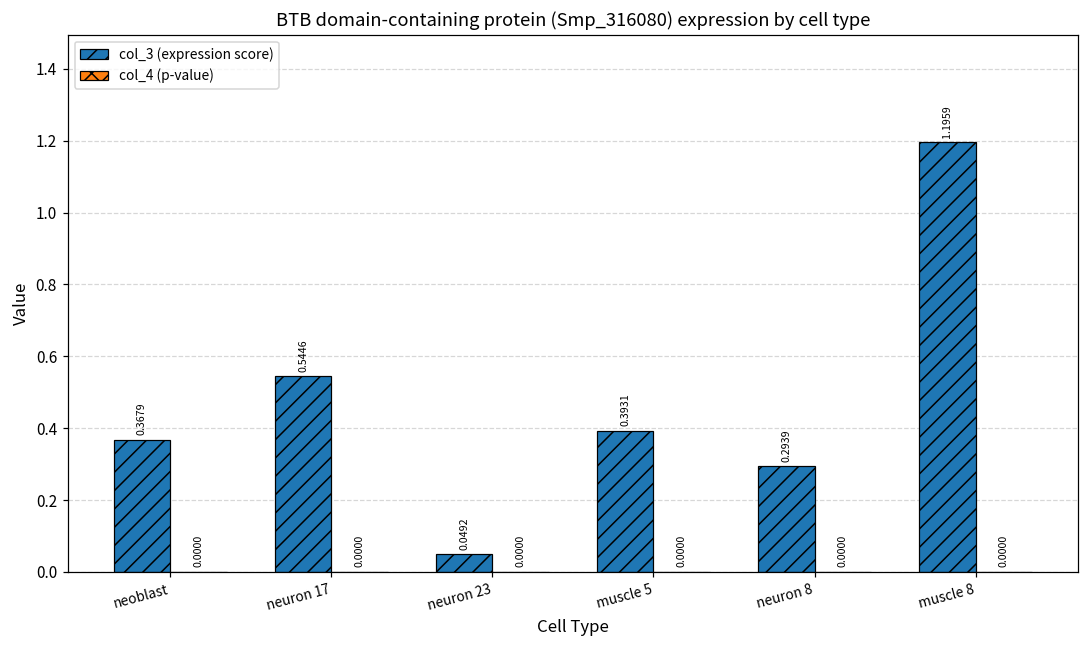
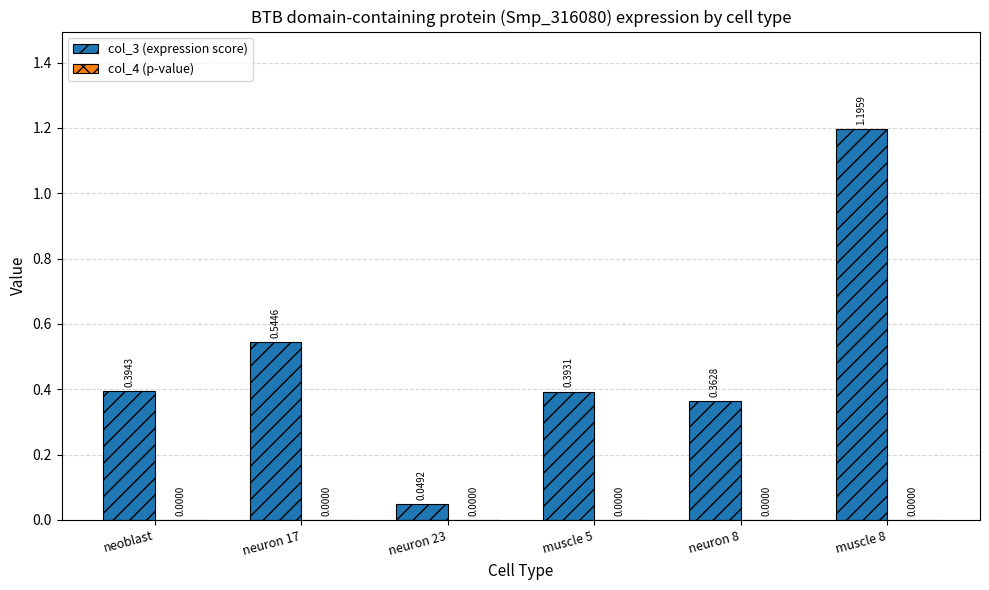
  {
    "col_3 (expression score)": {
-     "neoblast": 0.3679,
+     "neoblast": 0.3943,
      "neuron 17": 0.5446,
      "neuron 23": 0.0492,
      "muscle 5": 0.3931,
-     "neuron 8": 0.2939,
+     "neuron 8": 0.3628,
      "muscle 8": 1.1959
    },
    "col_4 (p-value)": {
      "neoblast": 0.0000,
      "neuron 17": 0.0000,
      "neuron 23": 0.0000,
      "muscle 5": 0.0000,
      "neuron 8": 0.0000,
      "muscle 8": 0.0000
    }
  }
